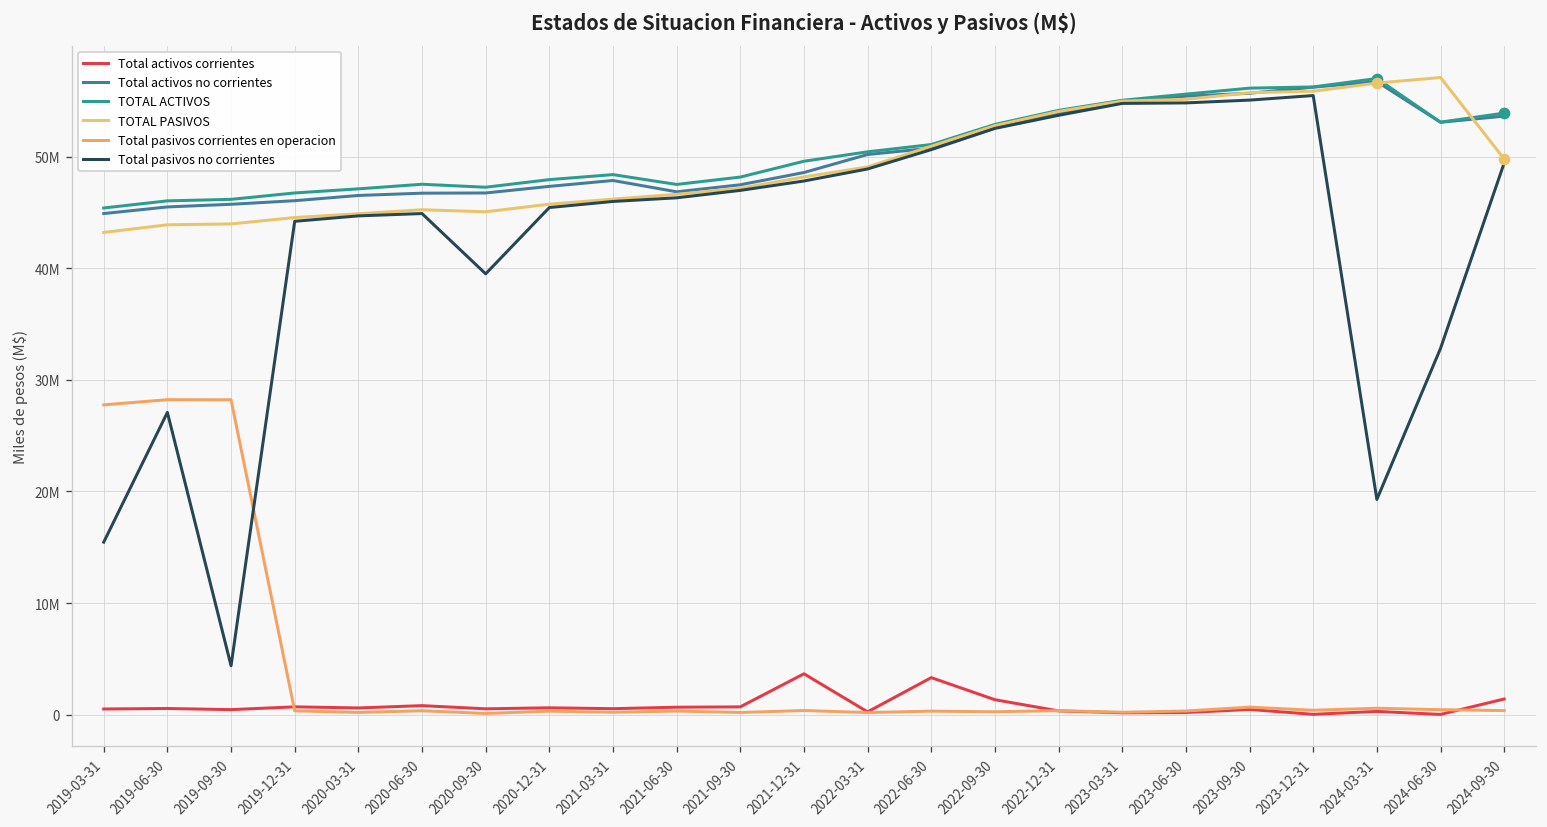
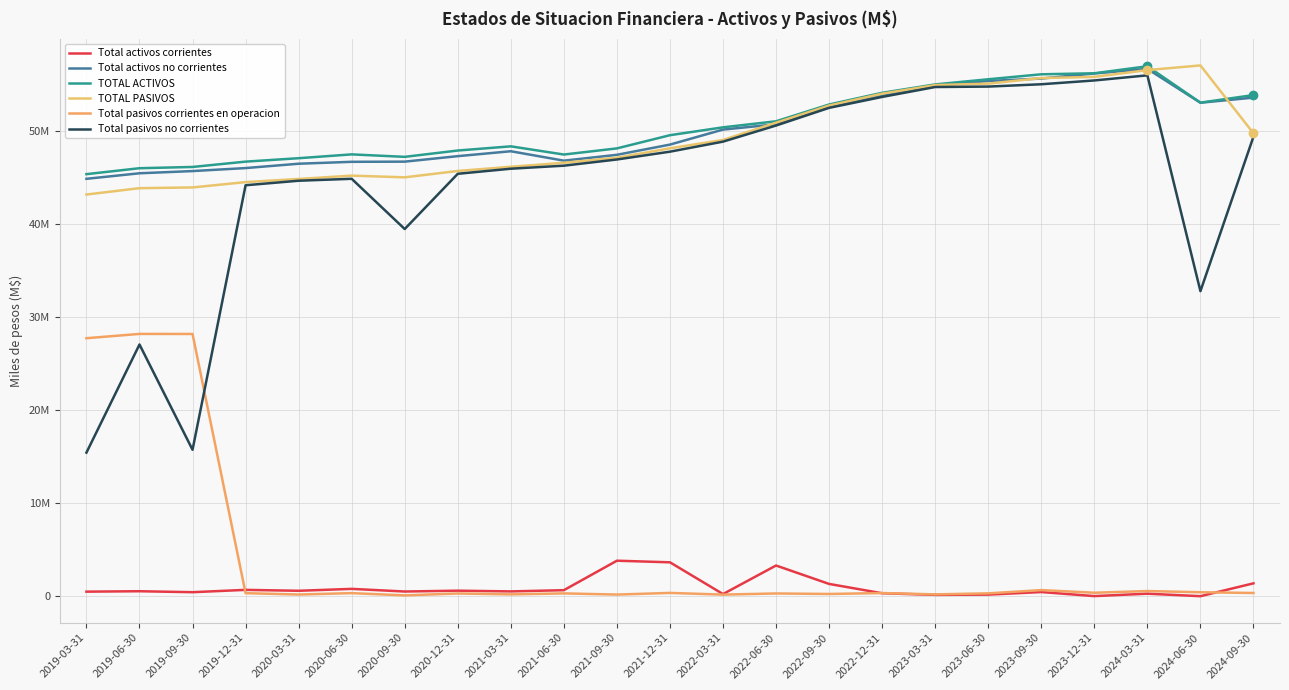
  {
    "Total activos corrientes": {
      "2019-03-31": 1000000,
      "2019-06-30": 1000000,
      "2019-09-30": 0,
      "2019-12-31": 1000000,
      "2020-03-31": 1000000,
      "2020-06-30": 1000000,
      "2020-09-30": 1000000,
      "2020-12-31": 1000000,
      "2021-03-31": 1000000,
      "2021-06-30": 1000000,
-     "2021-09-30": 1000000,
+     "2021-09-30": 4000000,
      "2021-12-31": 4000000,
      "2022-06-30": 3000000,
      "2022-09-30": 1000000,
      "2023-12-31": 0,
      "2024-03-31": 0,
      "2024-06-30": 0,
      "2024-09-30": 1000000
    },
    "Total pasivos no corrientes": {
      "2019-03-31": 15000000,
      "2019-06-30": 27000000,
-     "2019-09-30": 4000000,
+     "2019-09-30": 16000000,
      "2019-12-31": 44000000,
      "2020-06-30": 45000000,
      "2020-09-30": 40000000,
      "2020-12-31": 45000000,
      "2021-06-30": 46000000,
      "2021-12-31": 48000000,
      "2023-06-30": 55000000,
      "2023-09-30": 55000000,
      "2023-12-31": 55000000,
-     "2024-03-31": 19000000,
+     "2024-03-31": 56000000,
      "2024-06-30": 33000000,
      "2024-09-30": 49000000
    }
  }
